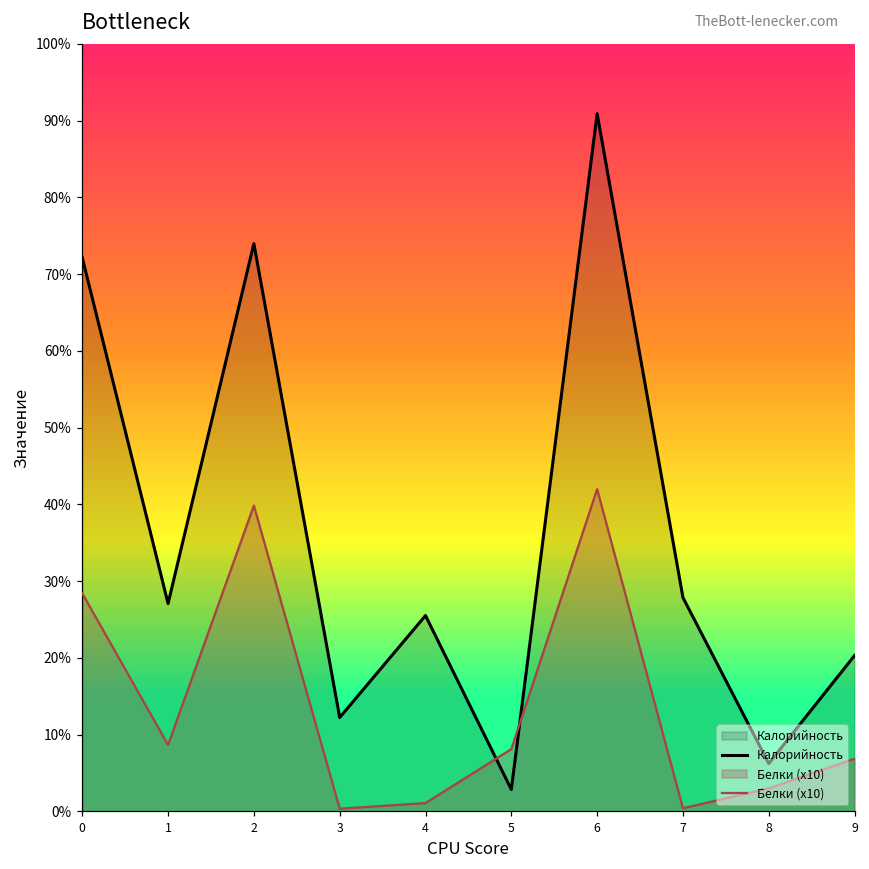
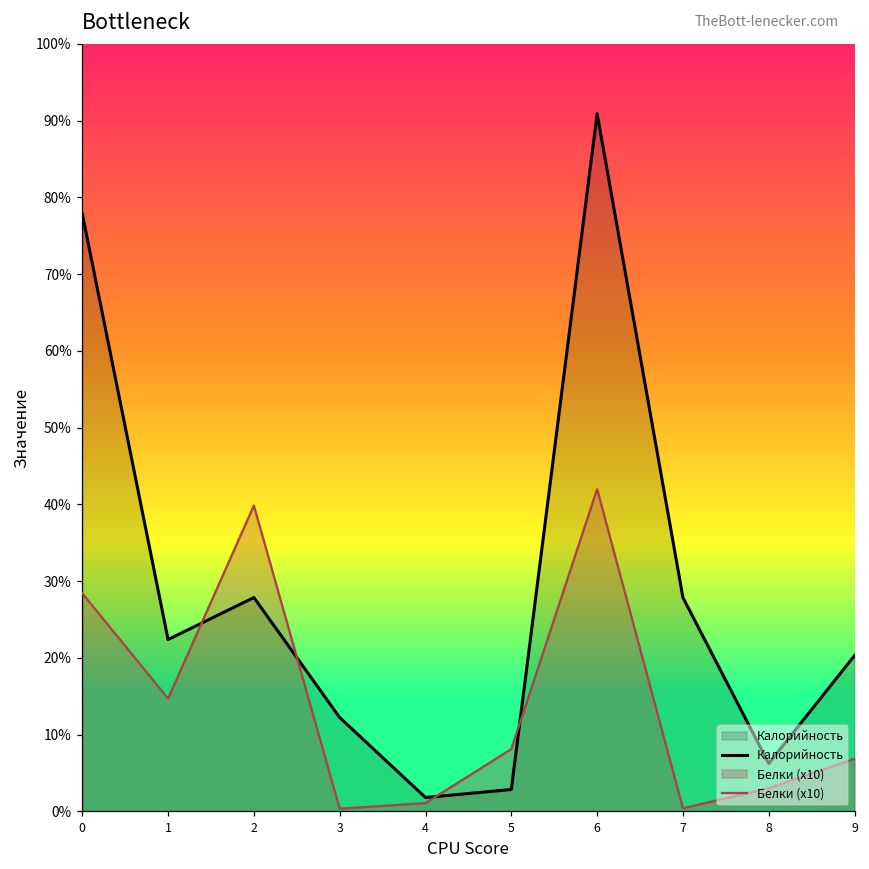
  {
    "Калорийность": {
-     "0": "72%",
-     "1": "27%",
-     "2": "74%",
+     "0": "78%",
+     "1": "22%",
+     "2": "28%",
      "3": "12%",
-     "4": "26%",
+     "4": "2%",
      "5": "3%",
      "6": "91%",
      "7": "28%",
      "9": "20%"
    },
    "Белки (x10)": {
      "0": "28%",
-     "1": "9%",
+     "1": "15%",
      "2": "40%",
      "3": "0%",
      "4": "1%",
      "5": "8%",
      "6": "42%",
      "7": "0%",
      "9": "7%"
    }
  }
